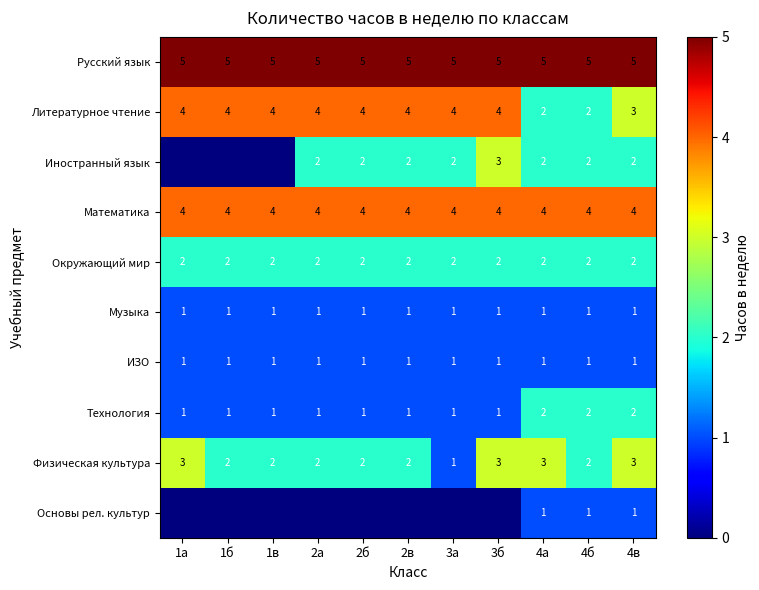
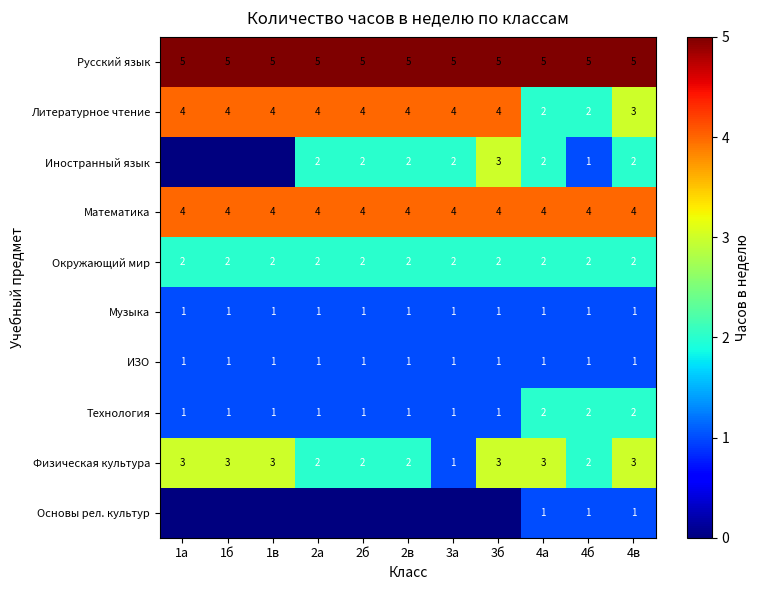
  {
    "Русский язык": {
      "1а": 5,
      "1б": 5,
      "1в": 5,
      "2а": 5,
      "2б": 5,
      "2в": 5,
      "3а": 5,
      "3б": 5,
      "4а": 5,
      "4б": 5,
      "4в": 5
    },
    "Литературное чтение": {
      "1а": 4,
      "1б": 4,
      "1в": 4,
      "2а": 4,
      "2б": 4,
      "2в": 4,
      "3а": 4,
      "3б": 4,
      "4а": 2,
      "4б": 2,
      "4в": 3
    },
    "Иностранный язык": {
      "2а": 2,
      "2б": 2,
      "2в": 2,
      "3а": 2,
      "3б": 3,
      "4а": 2,
-     "4б": 2,
+     "4б": 1,
      "4в": 2
    },
    "Математика": {
      "1а": 4,
      "1б": 4,
      "1в": 4,
      "2а": 4,
      "2б": 4,
      "2в": 4,
      "3а": 4,
      "3б": 4,
      "4а": 4,
      "4б": 4,
      "4в": 4
    },
    "Окружающий мир": {
      "1а": 2,
      "1б": 2,
      "1в": 2,
      "2а": 2,
      "2б": 2,
      "2в": 2,
      "3а": 2,
      "3б": 2,
      "4а": 2,
      "4б": 2,
      "4в": 2
    },
    "Музыка": {
      "1а": 1,
      "1б": 1,
      "1в": 1,
      "2а": 1,
      "2б": 1,
      "2в": 1,
      "3а": 1,
      "3б": 1,
      "4а": 1,
      "4б": 1,
      "4в": 1
    },
    "ИЗО": {
      "1а": 1,
      "1б": 1,
      "1в": 1,
      "2а": 1,
      "2б": 1,
      "2в": 1,
      "3а": 1,
      "3б": 1,
      "4а": 1,
      "4б": 1,
      "4в": 1
    },
    "Технология": {
      "1а": 1,
      "1б": 1,
      "1в": 1,
      "2а": 1,
      "2б": 1,
      "2в": 1,
      "3а": 1,
      "3б": 1,
      "4а": 2,
      "4б": 2,
      "4в": 2
    },
    "Физическая культура": {
      "1а": 3,
-     "1б": 2,
-     "1в": 2,
+     "1б": 3,
+     "1в": 3,
      "2а": 2,
      "2б": 2,
      "2в": 2,
      "3а": 1,
      "3б": 3,
      "4а": 3,
      "4б": 2,
      "4в": 3
    },
    "Основы рел. культур": {
      "4а": 1,
      "4б": 1,
      "4в": 1
    }
  }
